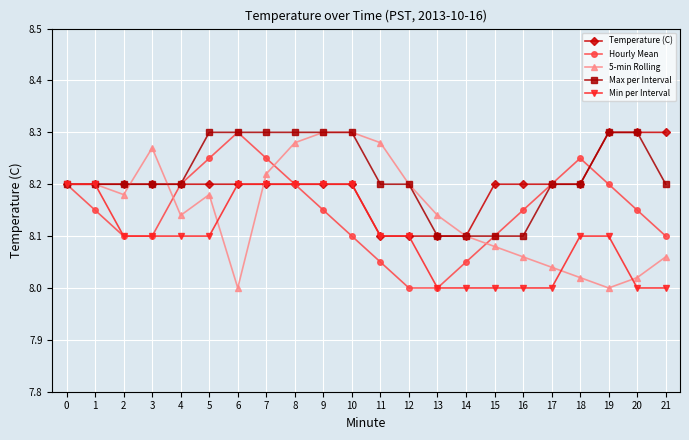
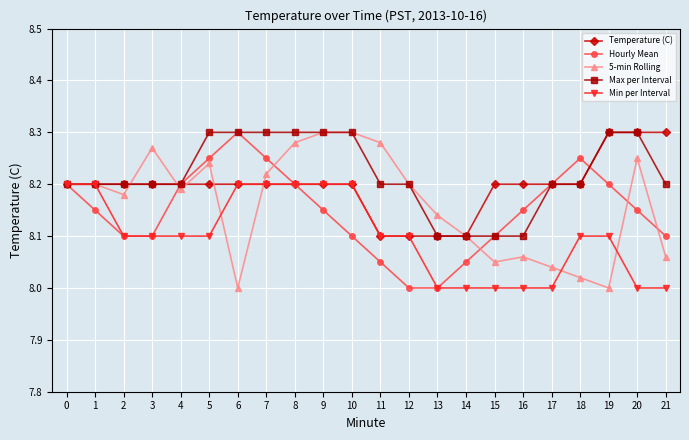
  {
    "5-min Rolling": {
      "2": 8.18,
      "3": 8.27,
-     "4": 8.14,
-     "5": 8.18,
+     "4": 8.19,
+     "5": 8.24,
      "6": 8.00,
      "7": 8.22,
      "8": 8.28,
      "11": 8.28,
      "13": 8.14,
-     "15": 8.08,
+     "15": 8.05,
      "16": 8.06,
      "17": 8.04,
      "18": 8.02,
      "19": 8.00,
-     "20": 8.02,
+     "20": 8.25,
      "21": 8.06
    }
  }
